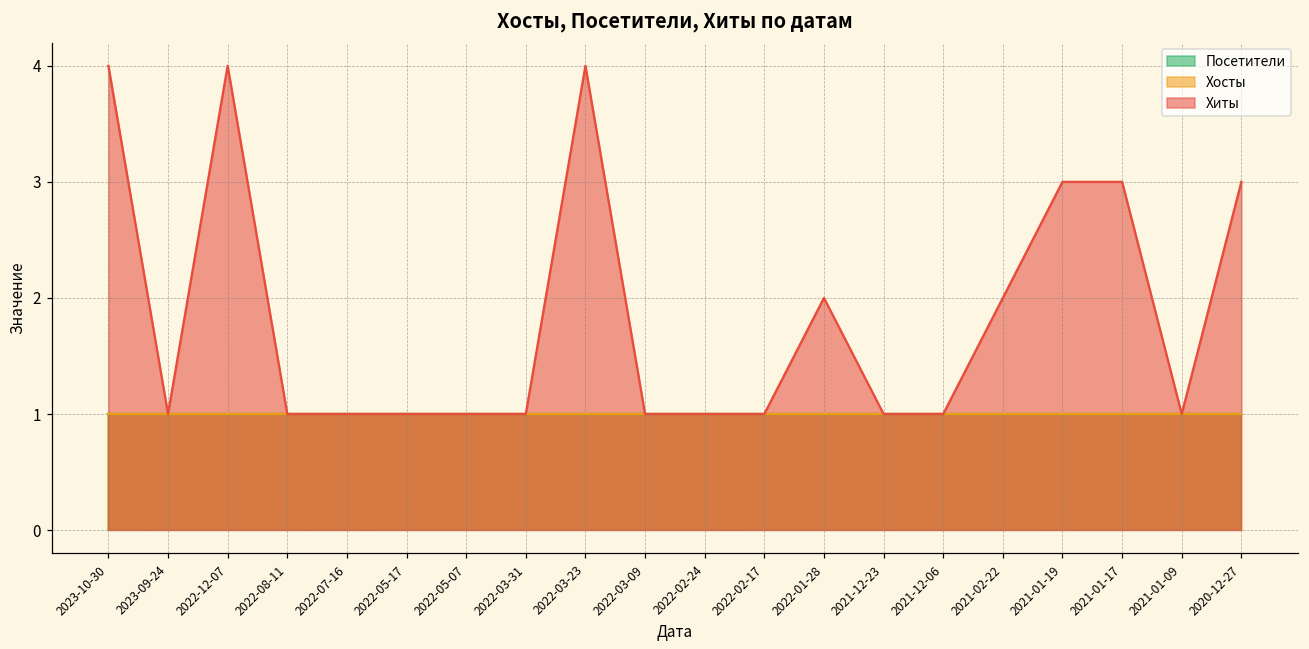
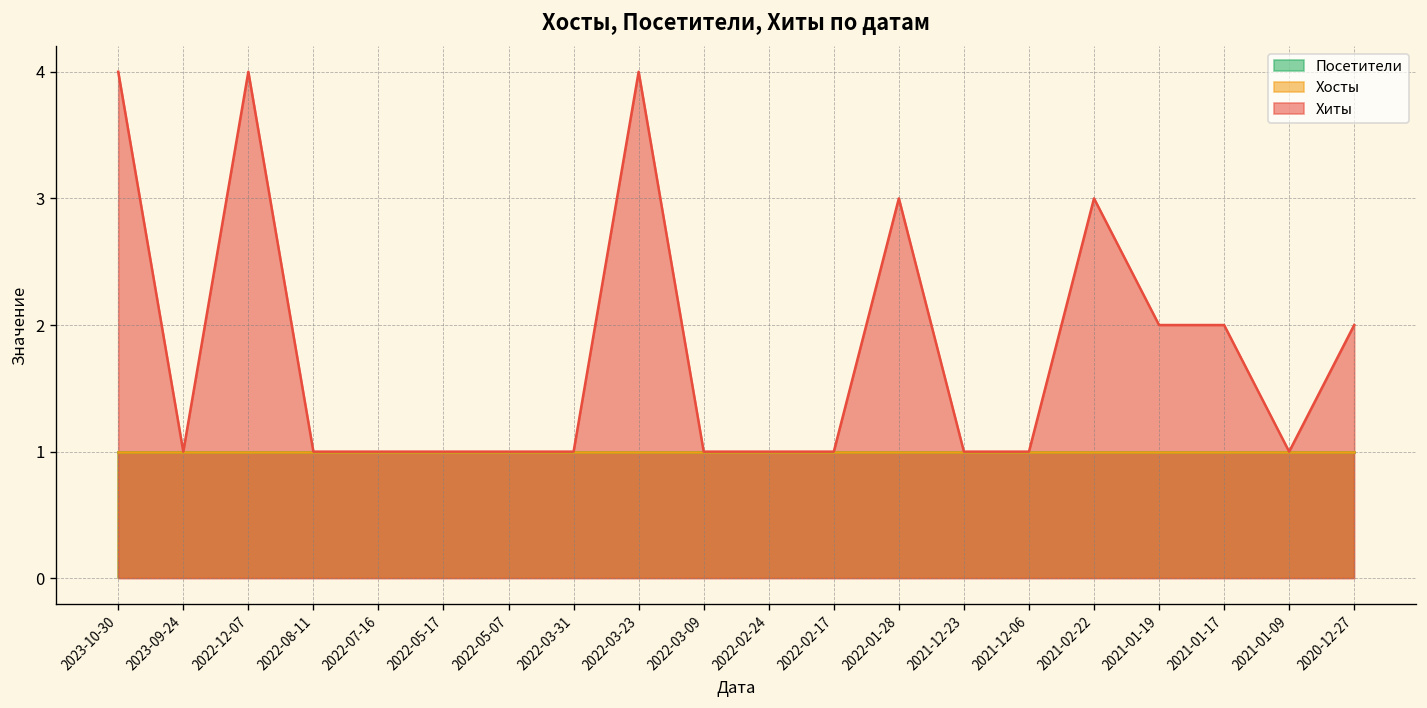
  {
    "Хосты": {
      "2023-10-30": 1,
      "2022-12-07": 1,
      "2022-03-23": 1,
      "2022-01-28": 1,
      "2021-02-22": 1,
      "2021-01-19": 1,
      "2021-01-17": 1,
      "2020-12-27": 1
    },
    "Хиты": {
      "2023-10-30": 4,
      "2022-12-07": 4,
      "2022-03-23": 4,
-     "2022-01-28": 2,
-     "2021-02-22": 2,
-     "2021-01-19": 3,
-     "2021-01-17": 3,
-     "2020-12-27": 3
+     "2022-01-28": 3,
+     "2021-02-22": 3,
+     "2021-01-19": 2,
+     "2021-01-17": 2,
+     "2020-12-27": 2
    }
  }
